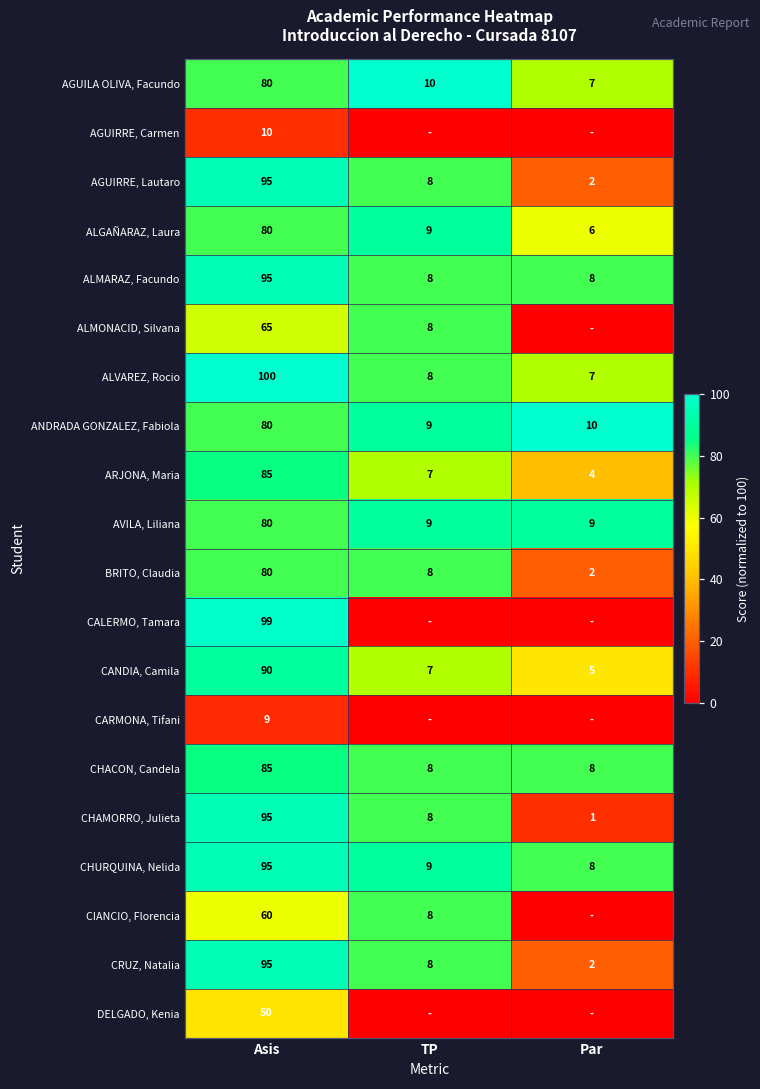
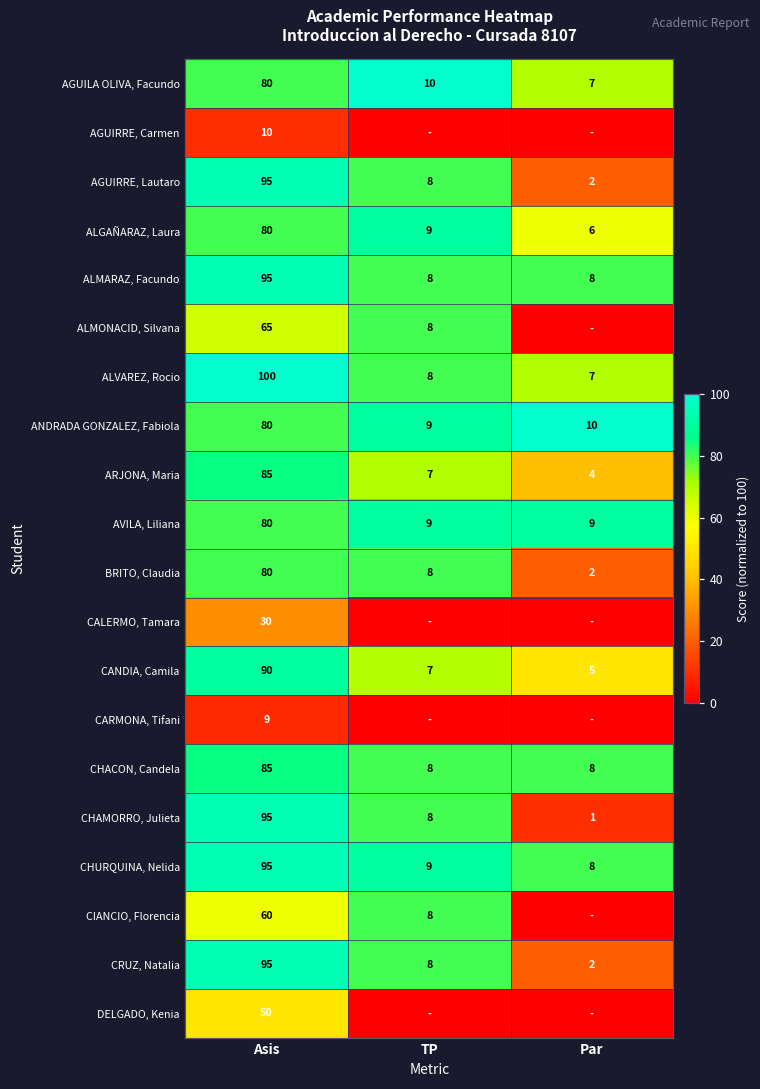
  {
    "AGUILA OLIVA, Facundo": {
      "Asis": 80,
      "TP": 10,
      "Par": 7
    },
    "AGUIRRE, Carmen": {
      "Asis": 10
    },
    "AGUIRRE, Lautaro": {
      "Asis": 95,
      "TP": 8,
      "Par": 2
    },
    "ALGAÑARAZ, Laura": {
      "Asis": 80,
      "TP": 9,
      "Par": 6
    },
    "ALMARAZ, Facundo": {
      "Asis": 95,
      "TP": 8,
      "Par": 8
    },
    "ALMONACID, Silvana": {
      "Asis": 65,
      "TP": 8
    },
    "ALVAREZ, Rocio": {
      "Asis": 100,
      "TP": 8,
      "Par": 7
    },
    "ANDRADA GONZALEZ, Fabiola": {
      "Asis": 80,
      "TP": 9,
      "Par": 10
    },
    "ARJONA, Maria": {
      "Asis": 85,
      "TP": 7,
      "Par": 4
    },
    "AVILA, Liliana": {
      "Asis": 80,
      "TP": 9,
      "Par": 9
    },
    "BRITO, Claudia": {
      "Asis": 80,
      "TP": 8,
      "Par": 2
    },
    "CALERMO, Tamara": {
-     "Asis": 99
+     "Asis": 30
    },
    "CANDIA, Camila": {
      "Asis": 90,
      "TP": 7,
      "Par": 5
    },
    "CARMONA, Tifani": {
      "Asis": 9
    },
    "CHACON, Candela": {
      "Asis": 85,
      "TP": 8,
      "Par": 8
    },
    "CHAMORRO, Julieta": {
      "Asis": 95,
      "TP": 8,
      "Par": 1
    },
    "CHURQUINA, Nelida": {
      "Asis": 95,
      "TP": 9,
      "Par": 8
    },
    "CIANCIO, Florencia": {
      "Asis": 60,
      "TP": 8
    },
    "CRUZ, Natalia": {
      "Asis": 95,
      "TP": 8,
      "Par": 2
    },
    "DELGADO, Kenia": {
      "Asis": 50
    }
  }
